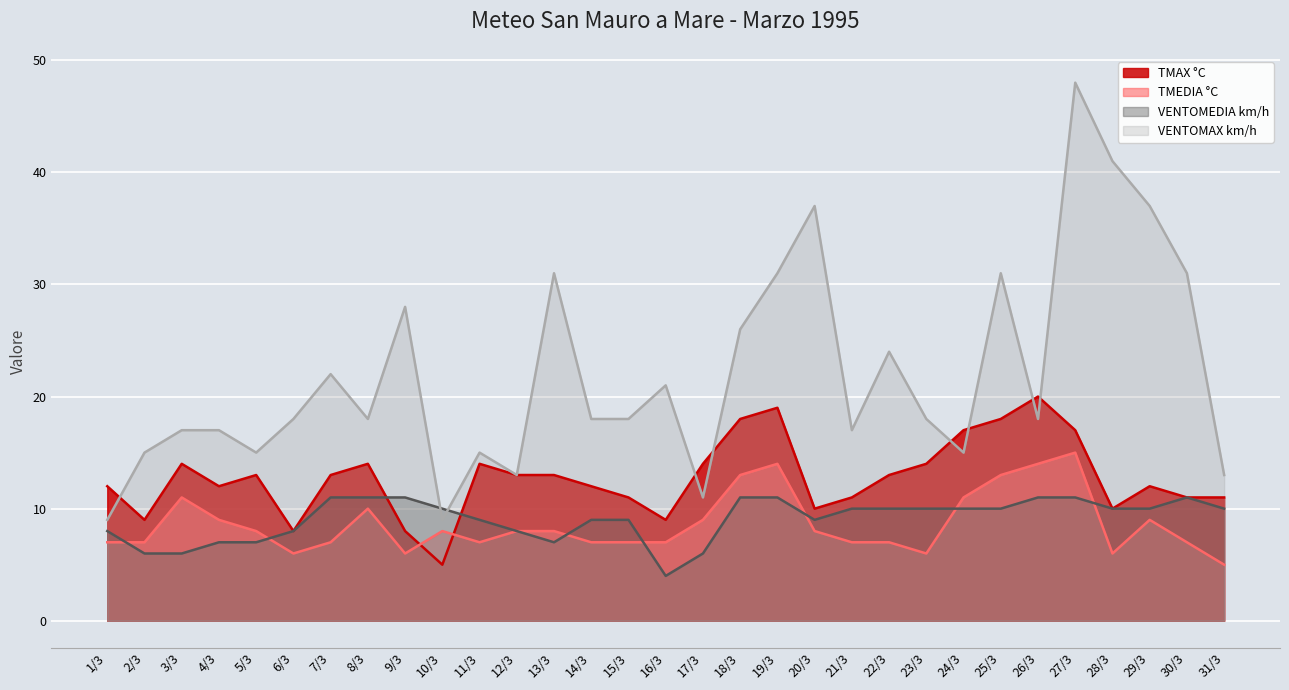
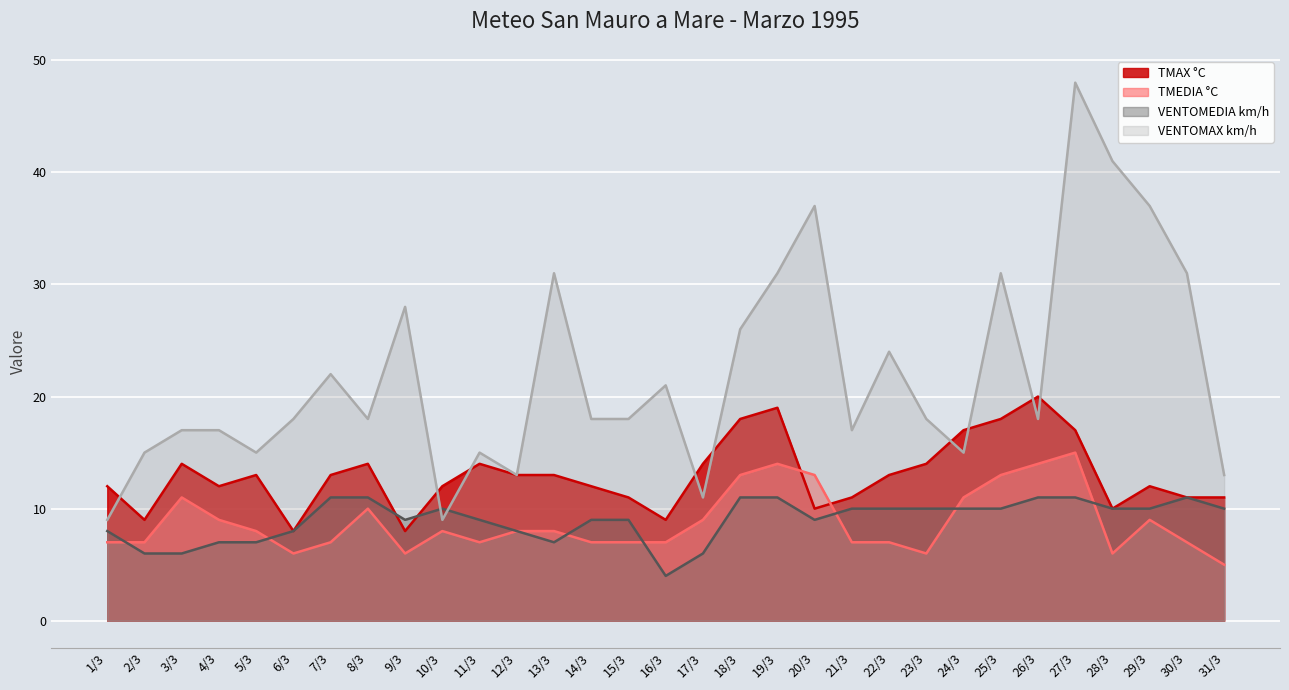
  {
    "TMAX °C": {
      "1/3": 12,
      "2/3": 9,
      "3/3": 14,
      "4/3": 12,
      "5/3": 13,
      "7/3": 13,
      "8/3": 14,
      "9/3": 8,
-     "10/3": 5,
+     "10/3": 12,
      "11/3": 14,
      "13/3": 13,
      "14/3": 12,
      "15/3": 11,
      "16/3": 9,
      "17/3": 14,
      "18/3": 18,
      "19/3": 19,
      "20/3": 10,
      "21/3": 11,
      "22/3": 13,
      "23/3": 14,
      "24/3": 17,
      "25/3": 18,
      "26/3": 20,
      "27/3": 17,
      "29/3": 12,
      "31/3": 11
    },
    "TMEDIA °C": {
      "1/3": 7,
      "2/3": 7,
      "3/3": 11,
      "4/3": 9,
      "5/3": 8,
      "6/3": 6,
      "7/3": 7,
      "8/3": 10,
      "9/3": 6,
      "10/3": 8,
      "11/3": 7,
      "13/3": 8,
      "14/3": 7,
      "15/3": 7,
      "16/3": 7,
      "17/3": 9,
      "18/3": 13,
      "19/3": 14,
-     "20/3": 8,
+     "20/3": 13,
      "21/3": 7,
      "22/3": 7,
      "23/3": 6,
      "24/3": 11,
      "25/3": 13,
      "26/3": 14,
      "27/3": 15,
      "28/3": 6,
      "29/3": 9,
      "30/3": 7,
      "31/3": 5
    },
    "VENTOMEDIA km/h": {
      "1/3": 8,
      "2/3": 6,
      "3/3": 6,
      "4/3": 7,
      "5/3": 7,
      "7/3": 11,
      "8/3": 11,
-     "9/3": 11,
+     "9/3": 9,
      "10/3": 10,
      "11/3": 9,
      "13/3": 7,
      "14/3": 9,
      "15/3": 9,
      "16/3": 4,
      "17/3": 6,
      "18/3": 11,
      "19/3": 11,
      "20/3": 9,
      "21/3": 10,
      "22/3": 10,
      "23/3": 10,
      "24/3": 10,
      "25/3": 10,
      "26/3": 11,
      "27/3": 11,
      "29/3": 10,
      "31/3": 10
    },
    "VENTOMAX km/h": {
      "1/3": 9,
      "2/3": 15,
      "3/3": 17,
      "4/3": 17,
      "5/3": 15,
      "6/3": 18,
      "7/3": 22,
      "8/3": 18,
      "9/3": 28,
      "10/3": 9,
      "11/3": 15,
      "13/3": 31,
      "14/3": 18,
      "15/3": 18,
      "16/3": 21,
      "17/3": 11,
      "18/3": 26,
      "19/3": 31,
      "20/3": 37,
      "21/3": 17,
      "22/3": 24,
      "23/3": 18,
      "24/3": 15,
      "25/3": 31,
      "26/3": 18,
      "27/3": 48,
      "28/3": 41,
      "29/3": 37,
      "30/3": 31,
      "31/3": 13
    }
  }
